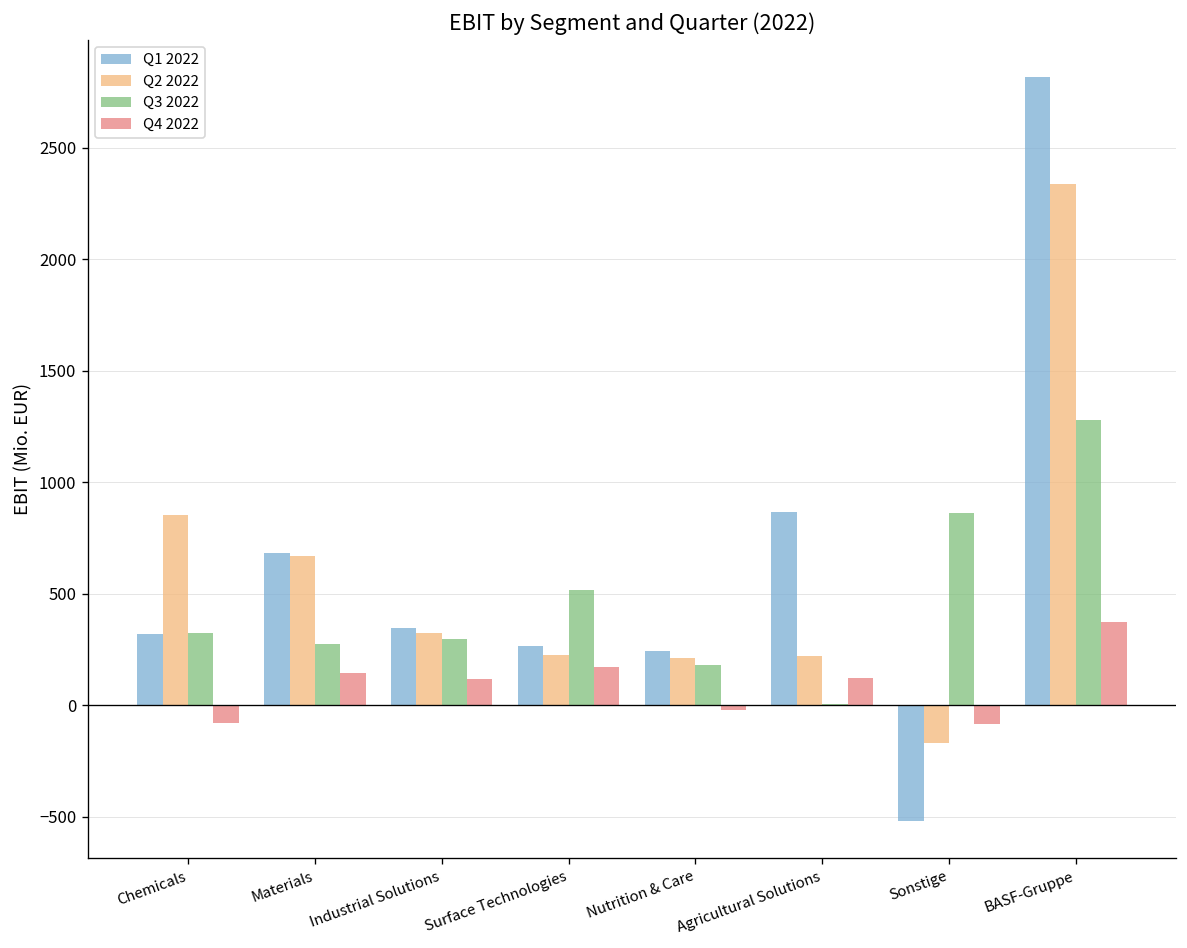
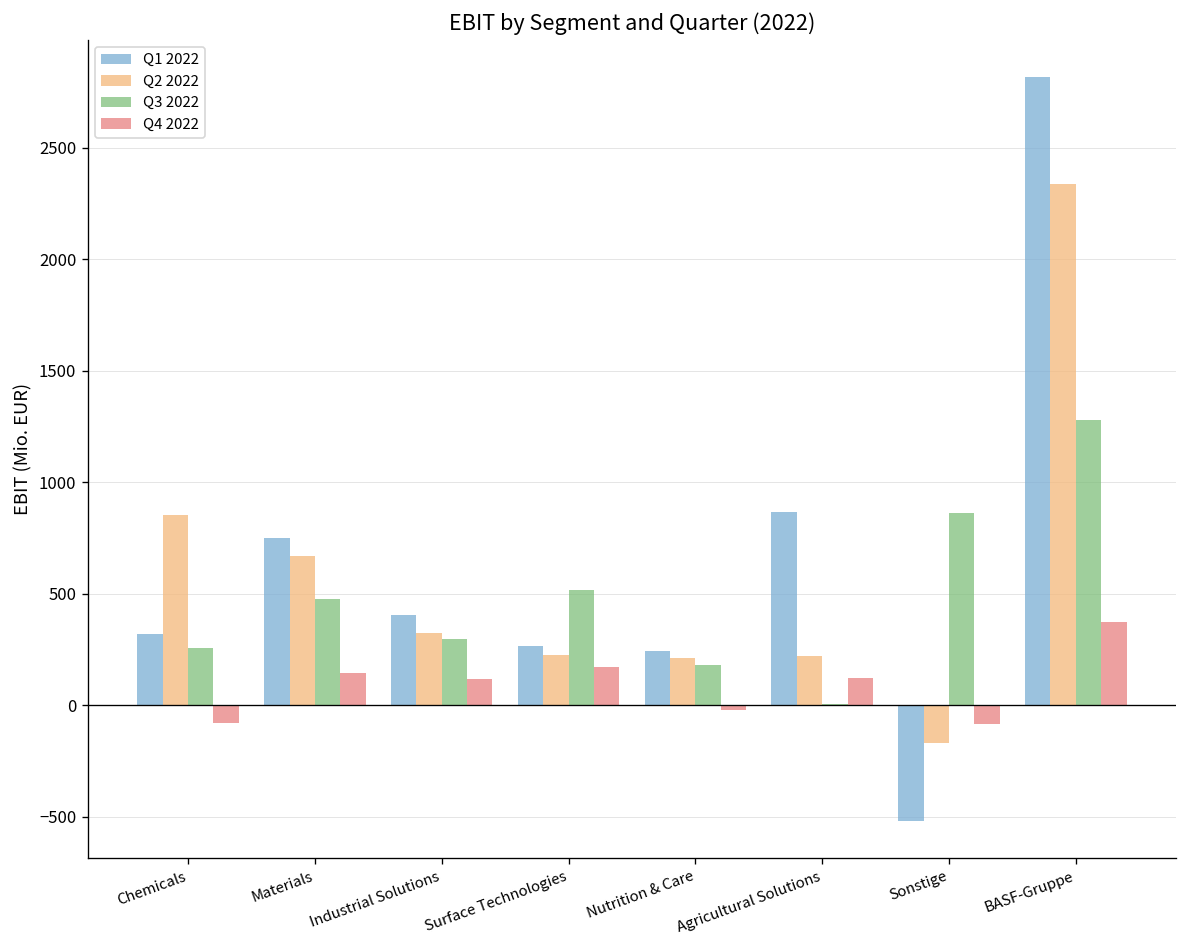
  {
    "Q1 2022": {
      "Chemicals": 320,
-     "Materials": 680,
-     "Industrial Solutions": 350,
+     "Materials": 750,
+     "Industrial Solutions": 410,
      "Surface Technologies": 270,
      "Nutrition & Care": 240,
      "Agricultural Solutions": 870,
      "Sonstige": -520,
      "BASF-Gruppe": 2820
    },
    "Q3 2022": {
-     "Chemicals": 320,
-     "Materials": 280,
+     "Chemicals": 260,
+     "Materials": 480,
      "Industrial Solutions": 300,
      "Surface Technologies": 520,
      "Nutrition & Care": 180,
      "Sonstige": 860,
      "BASF-Gruppe": 1280
    }
  }
